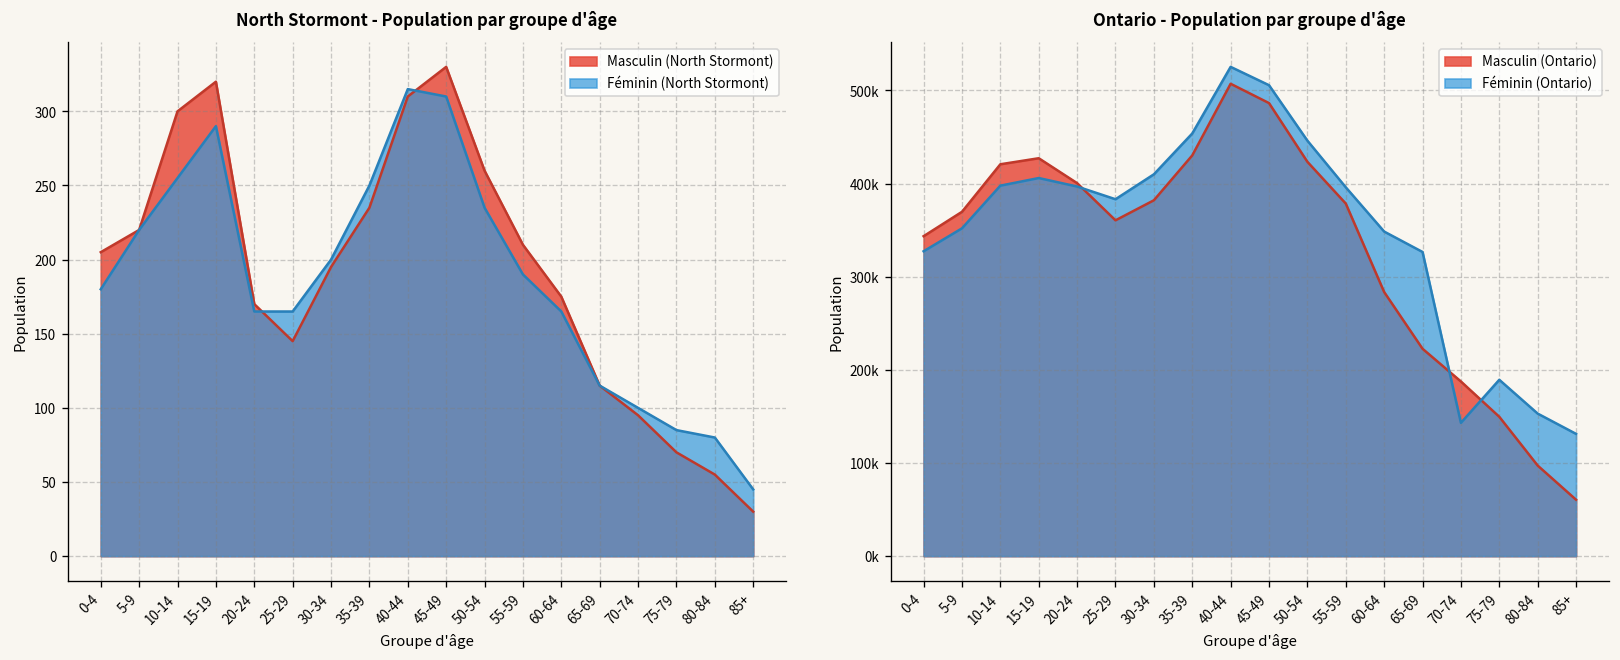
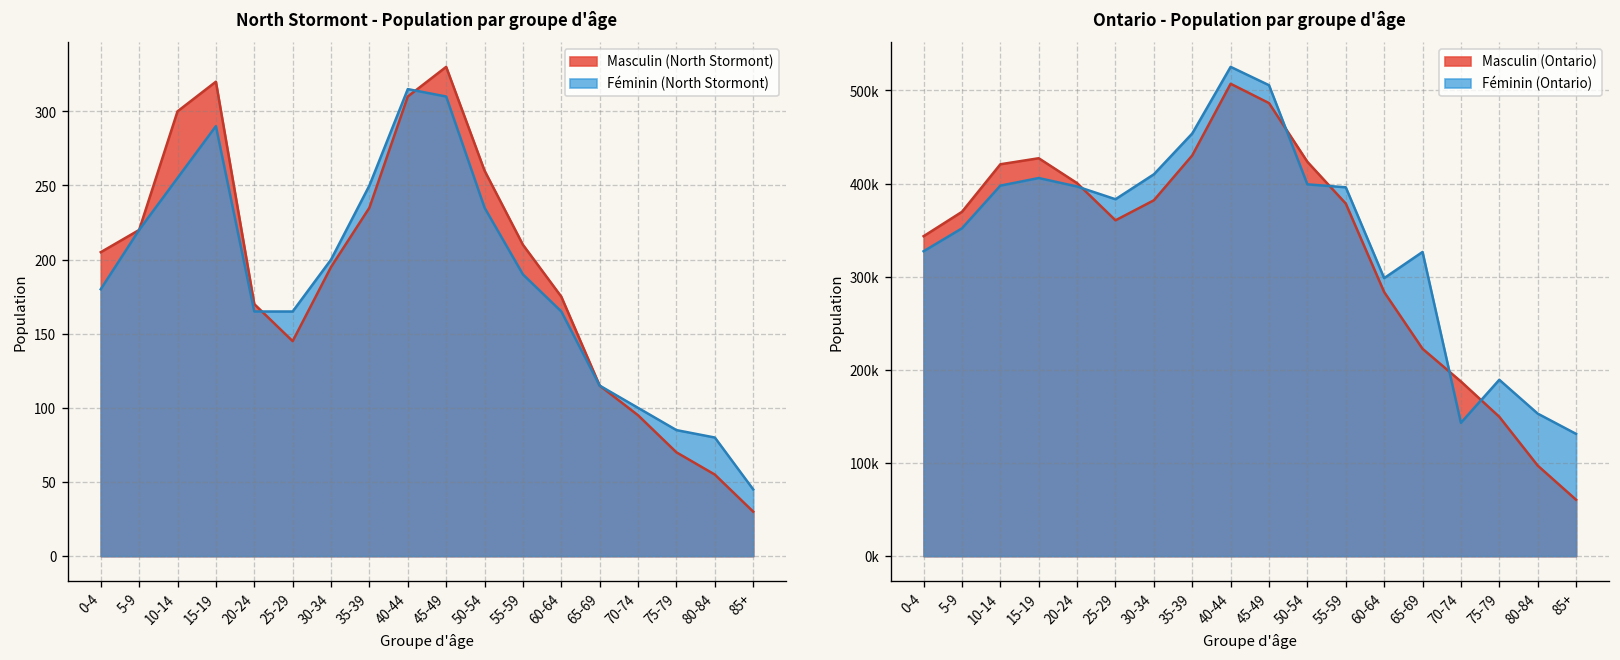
  {
    "North Stormont - Population par groupe d'âge": {
      "Masculin (North Stormont)": {
        "0-4": 205,
        "10-14": 300,
        "15-19": 320,
        "20-24": 170,
        "25-29": 145,
        "30-34": 195,
        "35-39": 235,
        "40-44": 310,
        "45-49": 330,
        "50-54": 260,
        "55-59": 210,
        "60-64": 175,
        "70-74": 95,
        "75-79": 70,
        "80-84": 55,
        "85+": 30
      },
      "Féminin (North Stormont)": {
        "0-4": 180,
        "10-14": 255,
        "15-19": 290,
        "20-24": 165,
        "25-29": 165,
        "30-34": 200,
        "35-39": 250,
        "40-44": 315,
        "45-49": 310,
        "50-54": 235,
        "55-59": 190,
        "60-64": 165,
        "70-74": 100,
        "75-79": 85,
        "80-84": 80,
        "85+": 45
      }
    },
    "Ontario - Population par groupe d'âge": {
      "Masculin (Ontario)": {
        "0-4": 340000,
        "5-9": 370000,
        "10-14": 420000,
        "15-19": 430000,
        "20-24": 400000,
        "25-29": 360000,
        "30-34": 380000,
        "35-39": 430000,
        "40-44": 510000,
        "45-49": 490000,
        "50-54": 420000,
        "55-59": 380000,
        "60-64": 280000,
        "65-69": 220000,
        "70-74": 190000,
        "75-79": 150000,
        "80-84": 100000,
        "85+": 60000
      },
      "Féminin (Ontario)": {
        "0-4": 330000,
        "5-9": 350000,
        "10-14": 400000,
        "15-19": 410000,
        "20-24": 400000,
        "25-29": 380000,
        "30-34": 410000,
        "35-39": 450000,
        "40-44": 530000,
        "45-49": 510000,
-       "50-54": 450000,
+       "50-54": 400000,
        "55-59": 400000,
-       "60-64": 350000,
+       "60-64": 300000,
        "65-69": 330000,
        "70-74": 140000,
        "75-79": 190000,
        "80-84": 150000,
        "85+": 130000
      }
    }
  }
